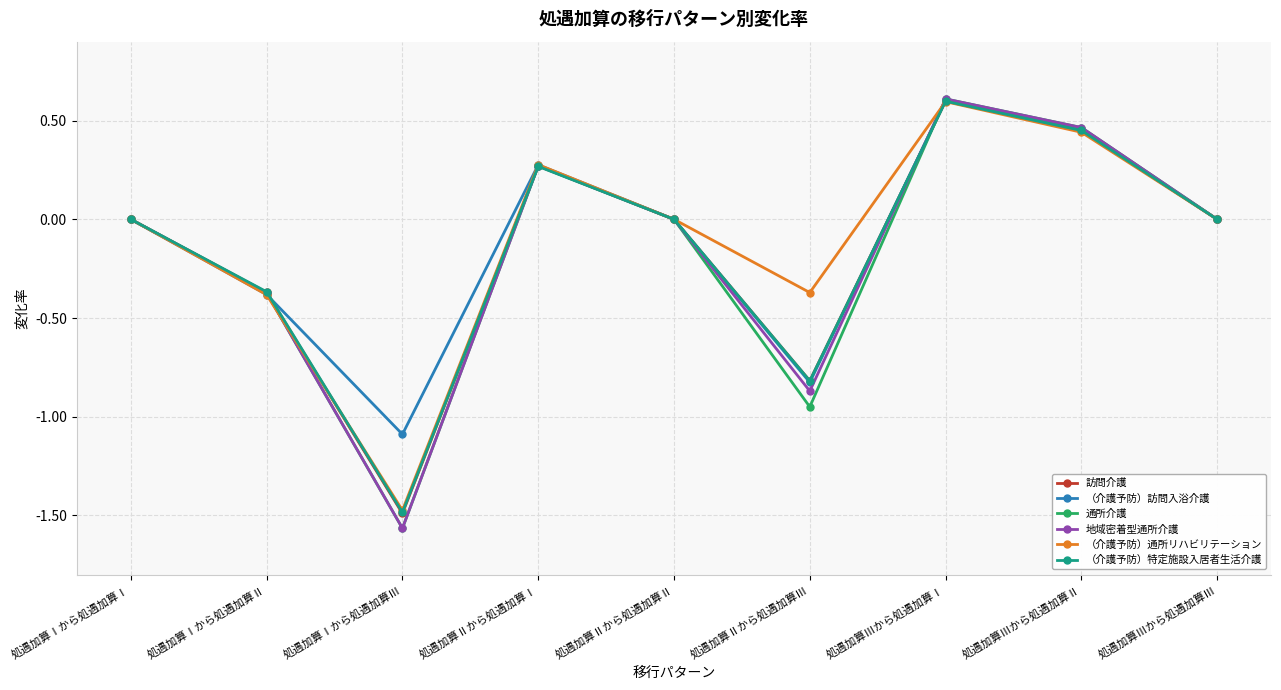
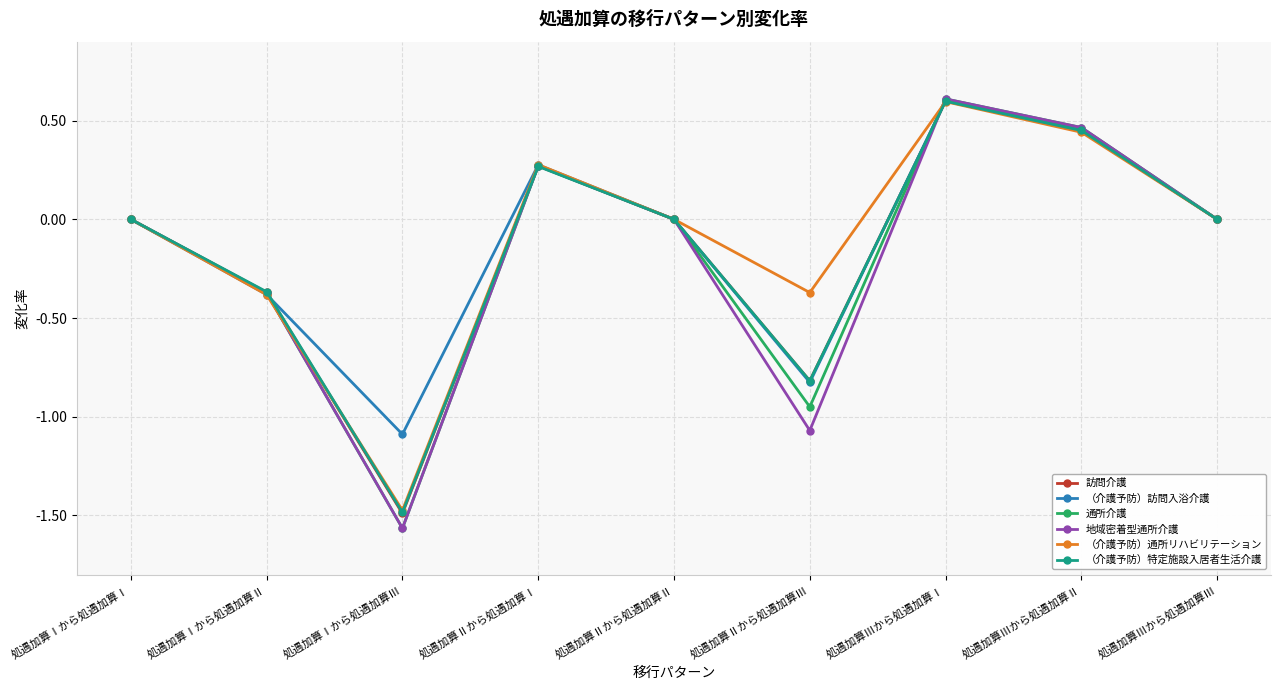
  {
    "（介護予防）訪問入浴介護": {
      "処遇加算Ⅰから処遇加算Ⅲ": -1.09
    },
    "地域密着型通所介護": {
-     "処遇加算Ⅱから処遇加算Ⅲ": -0.87
+     "処遇加算Ⅱから処遇加算Ⅲ": -1.07
    },
    "（介護予防）通所リハビリテーション": {
      "処遇加算Ⅱから処遇加算Ⅲ": -0.37
    }
  }
